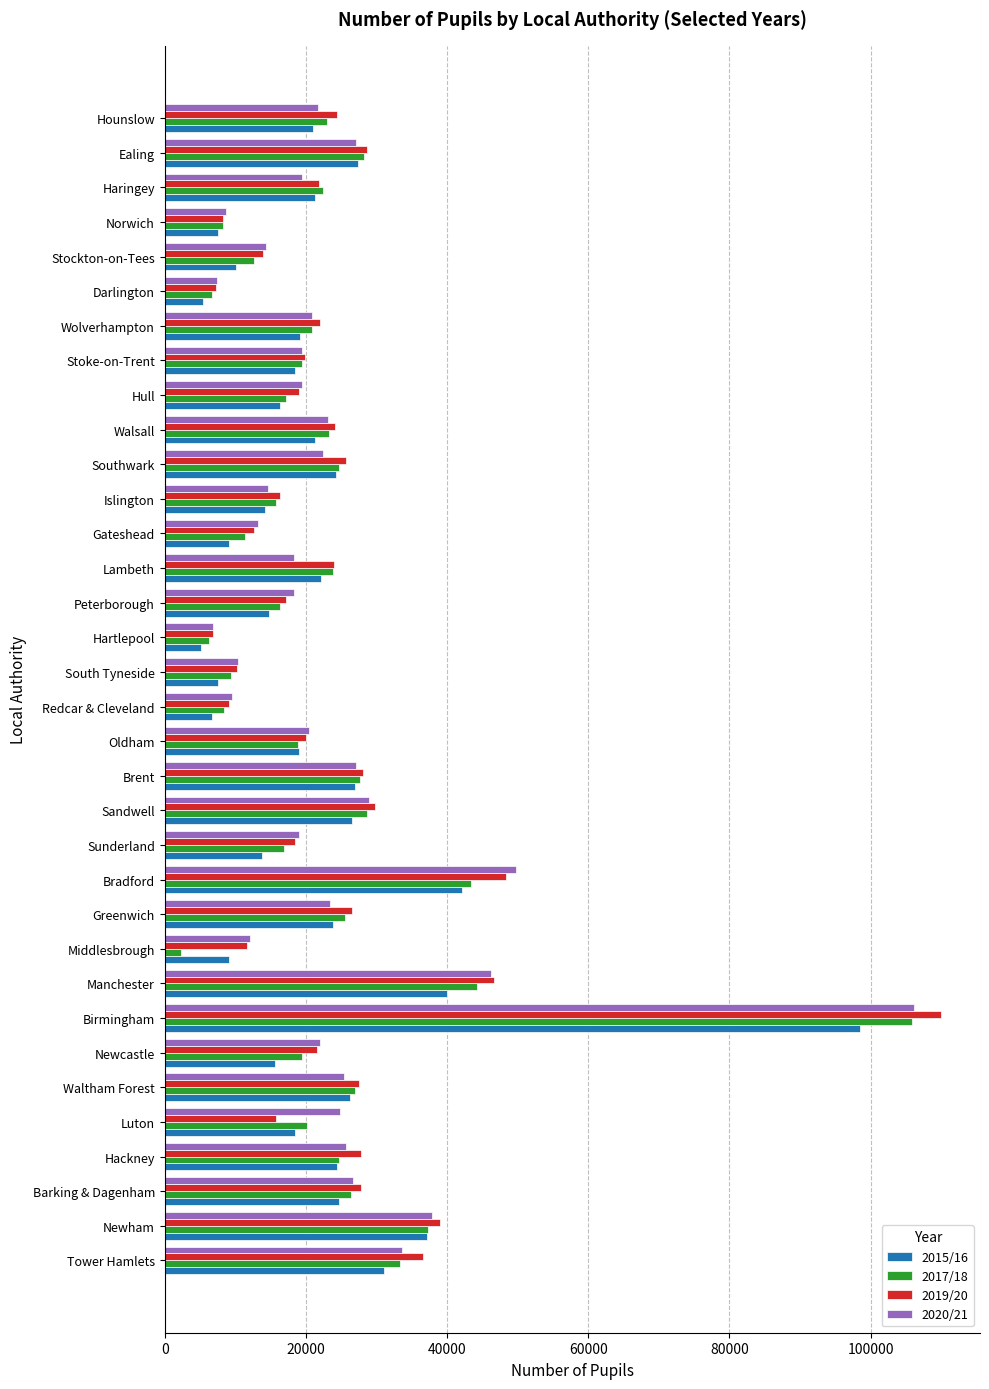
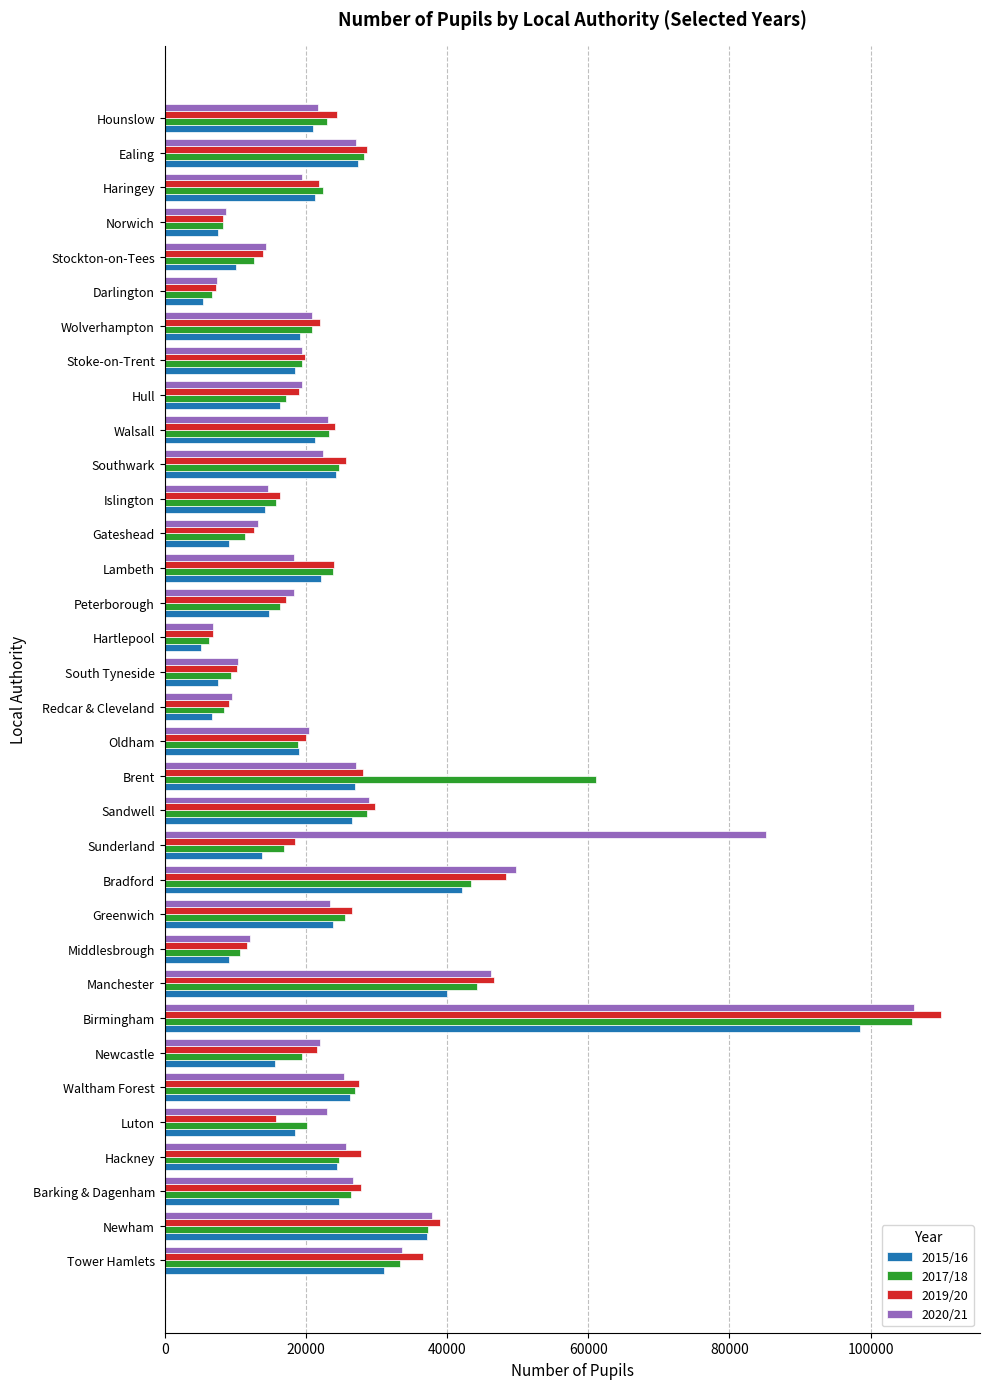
  {
    "2015/16": {
      "Hounslow": 21000,
      "Ealing": 27000,
      "Haringey": 21000,
      "Norwich": 8000,
      "Stockton-on-Tees": 10000,
      "Darlington": 5000,
      "Wolverhampton": 19000,
      "Stoke-on-Trent": 18000,
      "Hull": 16000,
      "Walsall": 21000,
      "Southwark": 24000,
      "Islington": 14000,
      "Gateshead": 9000,
      "Lambeth": 22000,
      "Peterborough": 15000,
      "Hartlepool": 5000,
      "South Tyneside": 8000,
      "Redcar & Cleveland": 7000,
      "Oldham": 19000,
      "Brent": 27000,
      "Sandwell": 27000,
      "Sunderland": 14000,
      "Bradford": 42000,
      "Greenwich": 24000,
      "Middlesbrough": 9000,
      "Manchester": 40000,
      "Birmingham": 99000,
      "Newcastle": 16000,
      "Waltham Forest": 26000,
      "Luton": 18000,
      "Hackney": 24000,
      "Barking & Dagenham": 25000,
      "Newham": 37000,
      "Tower Hamlets": 31000
    },
    "2017/18": {
      "Hounslow": 23000,
      "Ealing": 28000,
      "Haringey": 22000,
      "Norwich": 8000,
      "Stockton-on-Tees": 13000,
      "Darlington": 7000,
      "Wolverhampton": 21000,
      "Stoke-on-Trent": 20000,
      "Hull": 17000,
      "Walsall": 23000,
      "Southwark": 25000,
      "Islington": 16000,
      "Gateshead": 11000,
      "Lambeth": 24000,
      "Peterborough": 16000,
      "Hartlepool": 6000,
      "South Tyneside": 9000,
      "Redcar & Cleveland": 8000,
      "Oldham": 19000,
-     "Brent": 28000,
+     "Brent": 61000,
      "Sandwell": 29000,
      "Sunderland": 17000,
      "Bradford": 43000,
      "Greenwich": 26000,
-     "Middlesbrough": 2000,
+     "Middlesbrough": 11000,
      "Manchester": 44000,
      "Birmingham": 106000,
      "Newcastle": 19000,
      "Waltham Forest": 27000,
      "Luton": 20000,
      "Hackney": 25000,
      "Barking & Dagenham": 26000,
      "Newham": 37000,
      "Tower Hamlets": 33000
    },
    "2019/20": {
      "Hounslow": 24000,
      "Ealing": 29000,
      "Haringey": 22000,
      "Norwich": 8000,
      "Stockton-on-Tees": 14000,
      "Darlington": 7000,
      "Wolverhampton": 22000,
      "Stoke-on-Trent": 20000,
      "Hull": 19000,
      "Walsall": 24000,
      "Southwark": 26000,
      "Islington": 16000,
      "Gateshead": 13000,
      "Lambeth": 24000,
      "Peterborough": 17000,
      "Hartlepool": 7000,
      "South Tyneside": 10000,
      "Redcar & Cleveland": 9000,
      "Oldham": 20000,
      "Brent": 28000,
      "Sandwell": 30000,
      "Sunderland": 18000,
      "Bradford": 48000,
      "Greenwich": 26000,
      "Middlesbrough": 12000,
      "Manchester": 47000,
      "Birmingham": 110000,
      "Newcastle": 22000,
      "Waltham Forest": 28000,
      "Luton": 16000,
      "Hackney": 28000,
      "Barking & Dagenham": 28000,
      "Newham": 39000,
      "Tower Hamlets": 37000
    },
    "2020/21": {
      "Hounslow": 22000,
      "Ealing": 27000,
      "Haringey": 19000,
      "Norwich": 9000,
      "Stockton-on-Tees": 14000,
      "Darlington": 7000,
      "Wolverhampton": 21000,
      "Stoke-on-Trent": 19000,
      "Hull": 19000,
      "Walsall": 23000,
      "Southwark": 22000,
      "Islington": 15000,
      "Gateshead": 13000,
      "Lambeth": 18000,
      "Peterborough": 18000,
      "Hartlepool": 7000,
      "South Tyneside": 10000,
      "Redcar & Cleveland": 9000,
      "Oldham": 20000,
      "Brent": 27000,
      "Sandwell": 29000,
-     "Sunderland": 19000,
+     "Sunderland": 85000,
      "Bradford": 50000,
      "Greenwich": 23000,
      "Middlesbrough": 12000,
      "Manchester": 46000,
      "Birmingham": 106000,
      "Newcastle": 22000,
      "Waltham Forest": 25000,
-     "Luton": 25000,
+     "Luton": 23000,
      "Hackney": 26000,
      "Barking & Dagenham": 27000,
      "Newham": 38000,
      "Tower Hamlets": 34000
    }
  }
